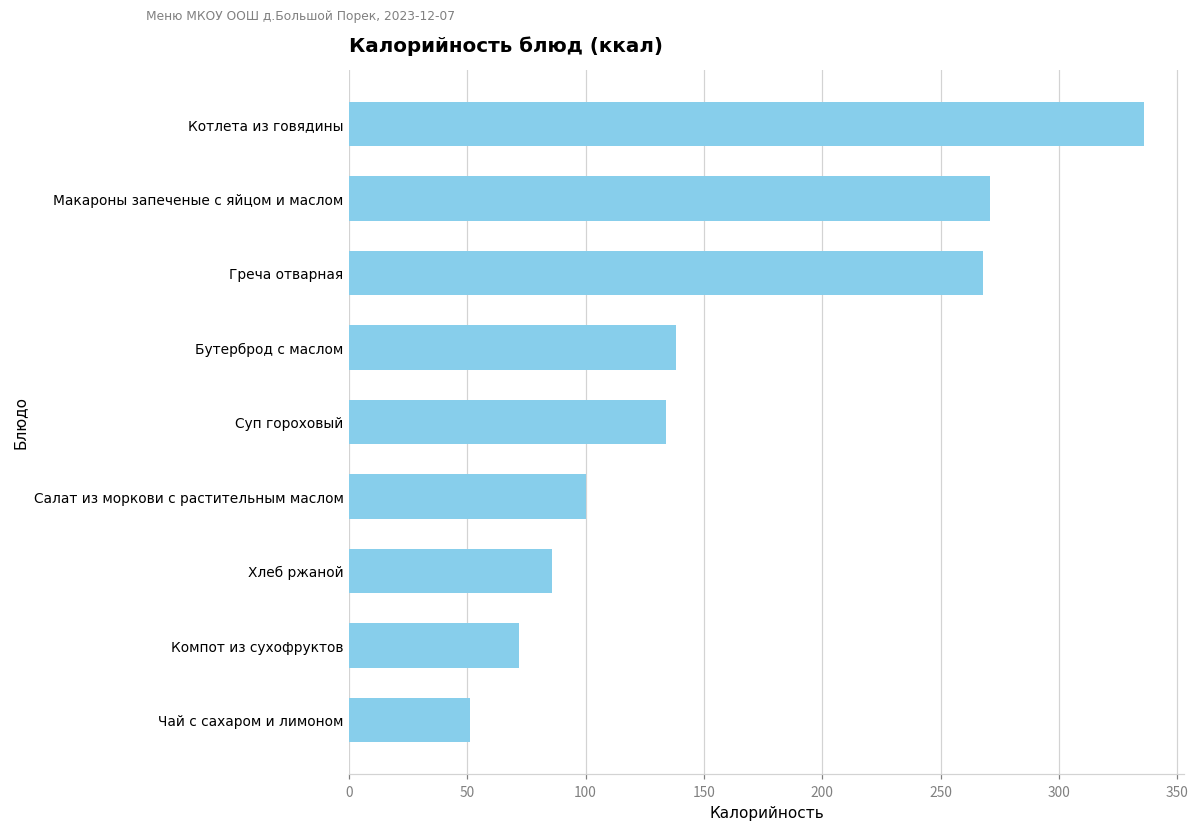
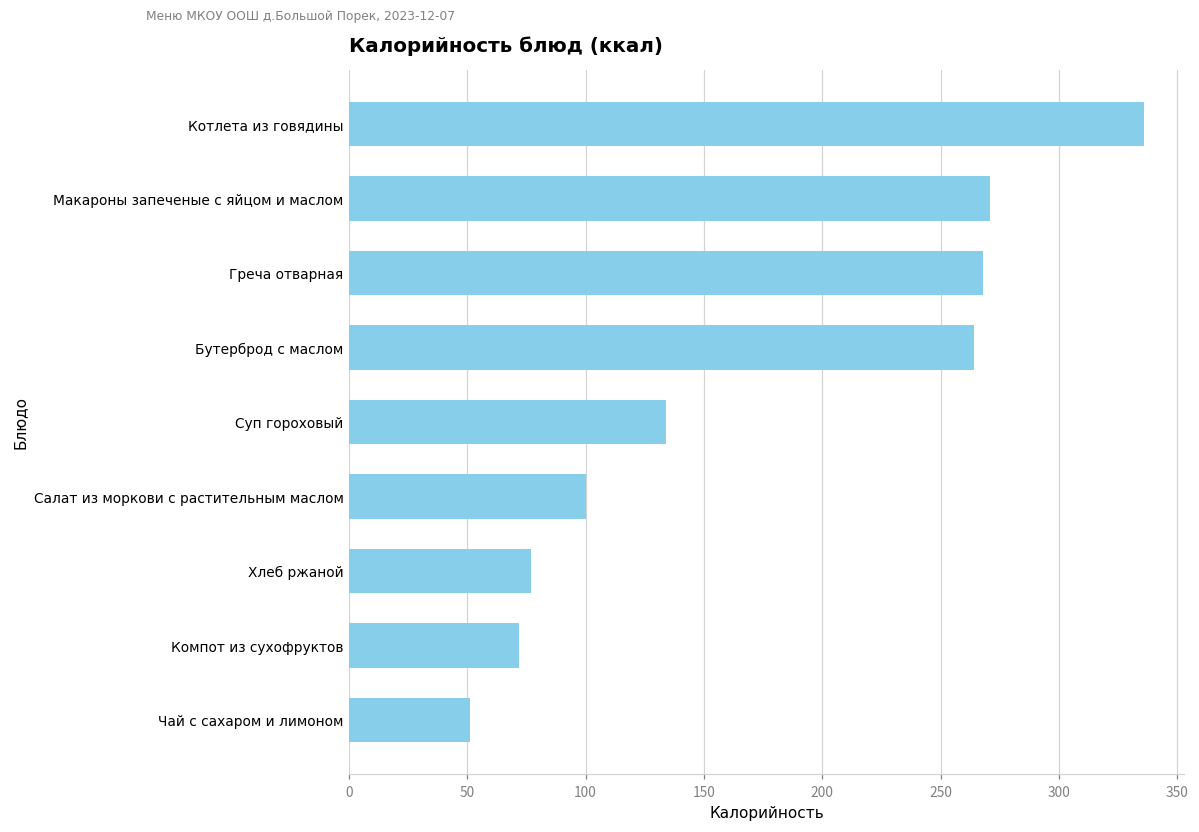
  {
    "Котлета из говядины": 336,
    "Макароны запеченые с яйцом и маслом": 271,
    "Греча отварная": 268,
-   "Бутерброд с маслом": 138,
+   "Бутерброд с маслом": 264,
    "Суп гороховый": 134,
    "Салат из моркови с растительным маслом": 100,
-   "Хлеб ржаной": 86,
+   "Хлеб ржаной": 77,
    "Компот из сухофруктов": 72,
    "Чай с сахаром и лимоном": 51
  }
